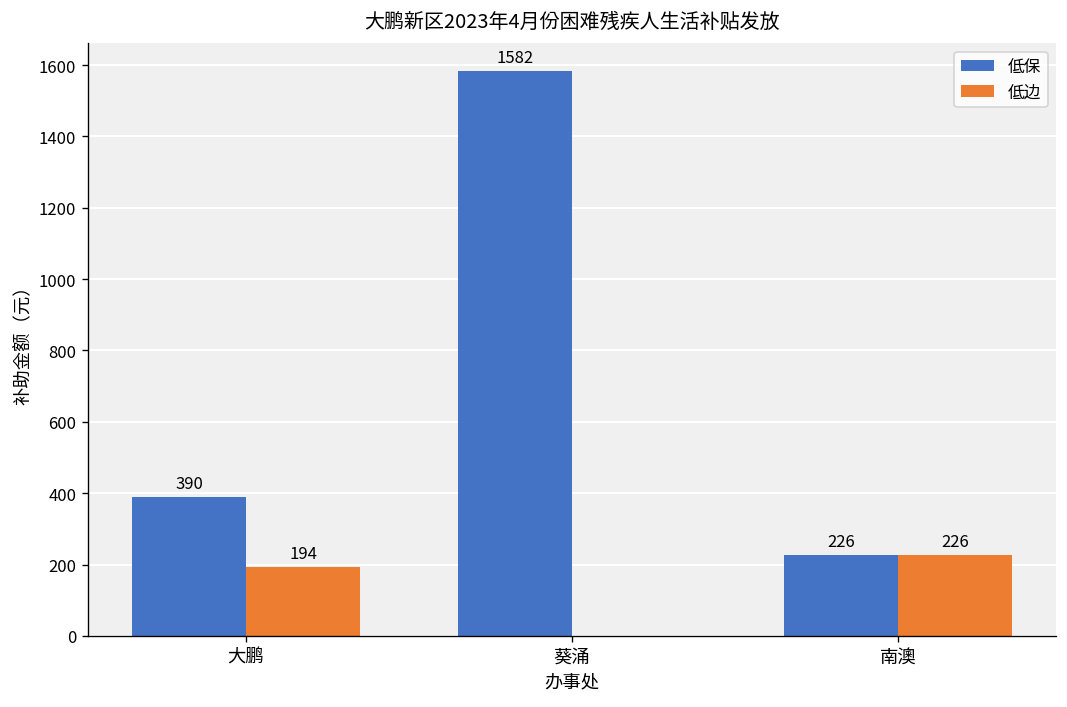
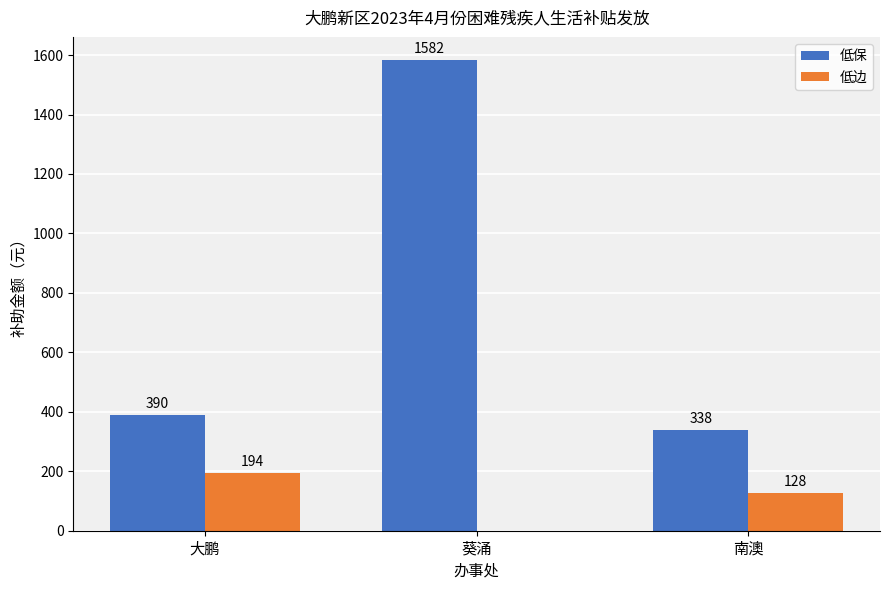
  {
    "低保": {
      "大鹏": 390,
      "葵涌": 1582,
-     "南澳": 226
+     "南澳": 338
    },
    "低边": {
      "大鹏": 194,
-     "南澳": 226
+     "南澳": 128
    }
  }
